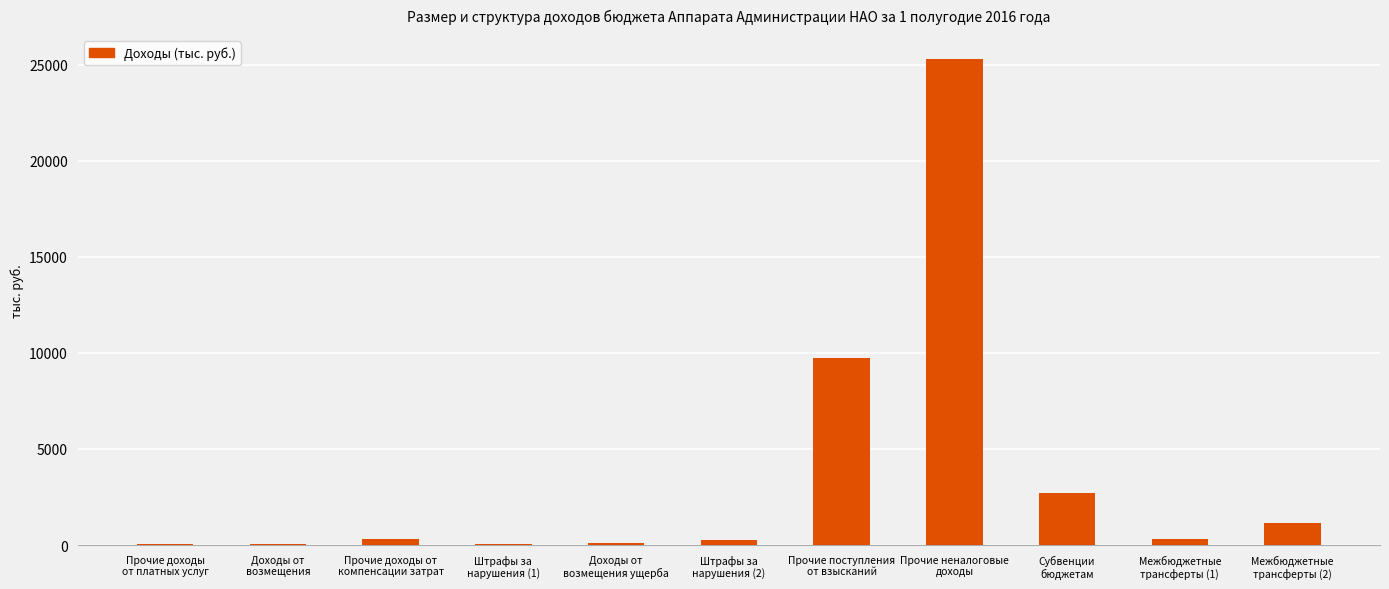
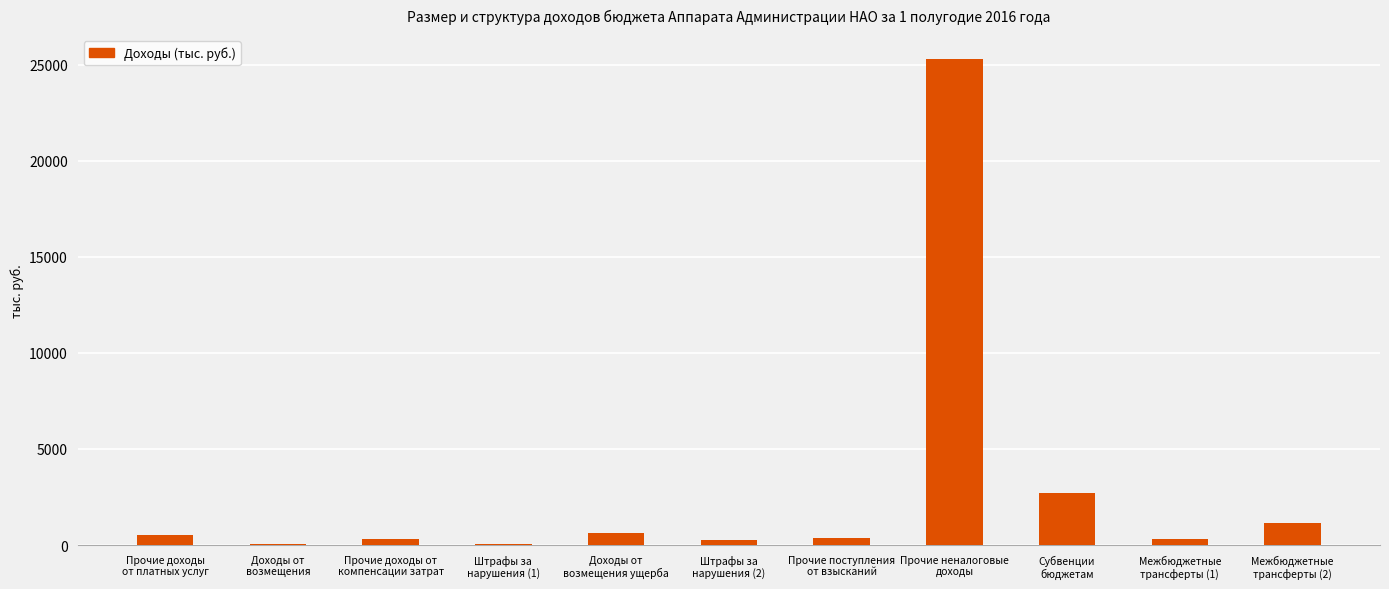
  {
-   "Прочие доходы от платных услуг": 100,
+   "Прочие доходы от платных услуг": 500,
    "Прочие доходы от компенсации затрат": 300,
-   "Доходы от возмещения ущерба": 100,
+   "Доходы от возмещения ущерба": 600,
    "Штрафы за нарушения (2)": 300,
-   "Прочие поступления от взысканий": 9700,
+   "Прочие поступления от взысканий": 400,
    "Прочие неналоговые доходы": 25300,
    "Субвенции бюджетам": 2700,
    "Межбюджетные трансферты (1)": 300,
    "Межбюджетные трансферты (2)": 1200
  }
